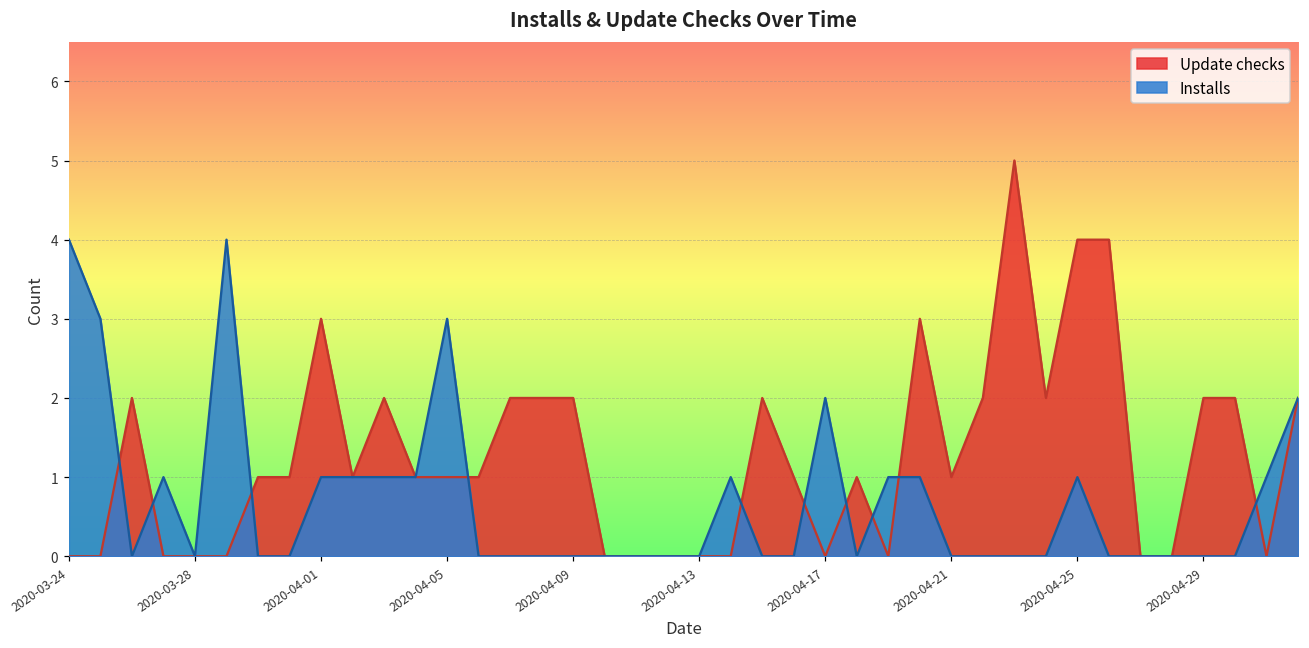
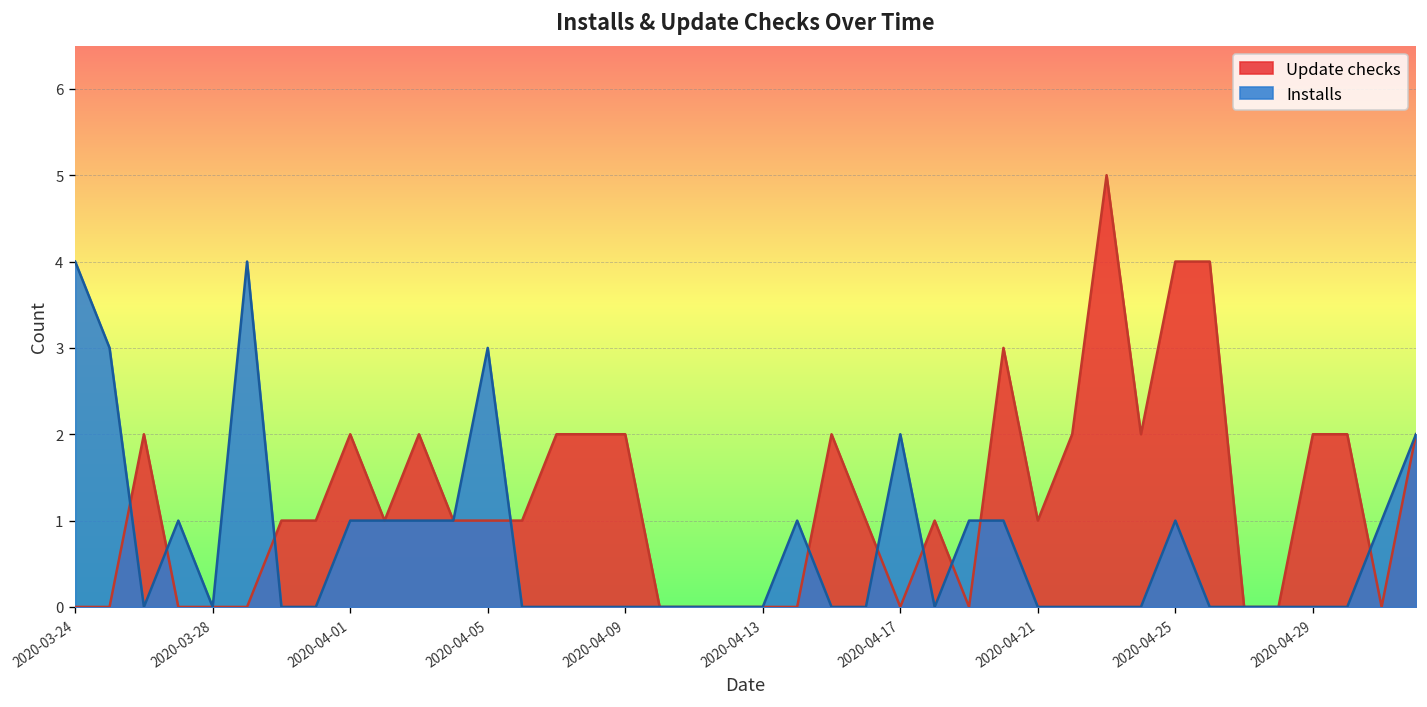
  {
    "Update checks": {
      "2020-03-24": 0,
-     "2020-04-01": 3,
+     "2020-04-01": 2,
      "2020-04-05": 1,
      "2020-04-09": 2,
      "2020-04-17": 0,
      "2020-04-21": 1,
      "2020-04-25": 4,
      "2020-04-29": 2
    },
    "Installs": {
      "2020-03-24": 4,
      "2020-04-01": 1,
      "2020-04-05": 3,
      "2020-04-09": 0,
      "2020-04-17": 2,
      "2020-04-21": 0,
      "2020-04-25": 1,
      "2020-04-29": 0
    }
  }
